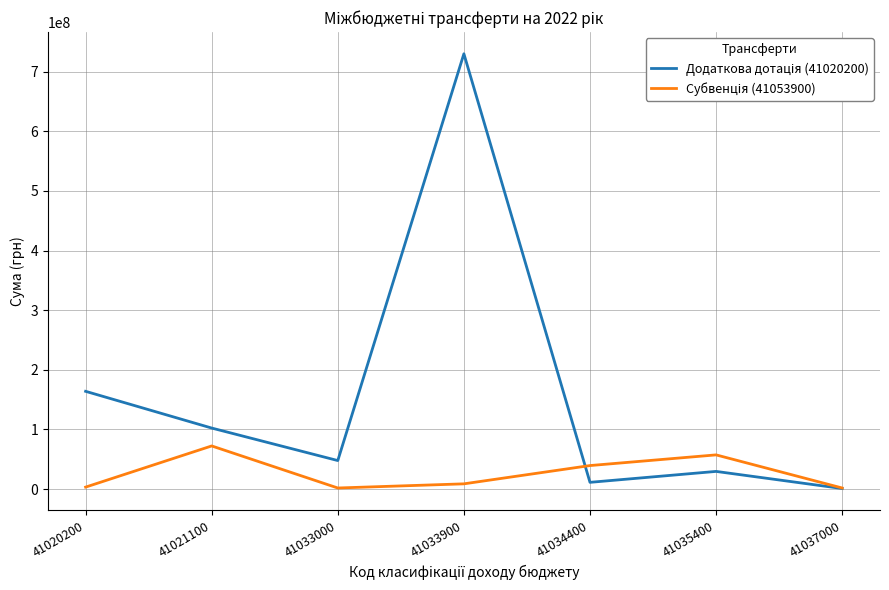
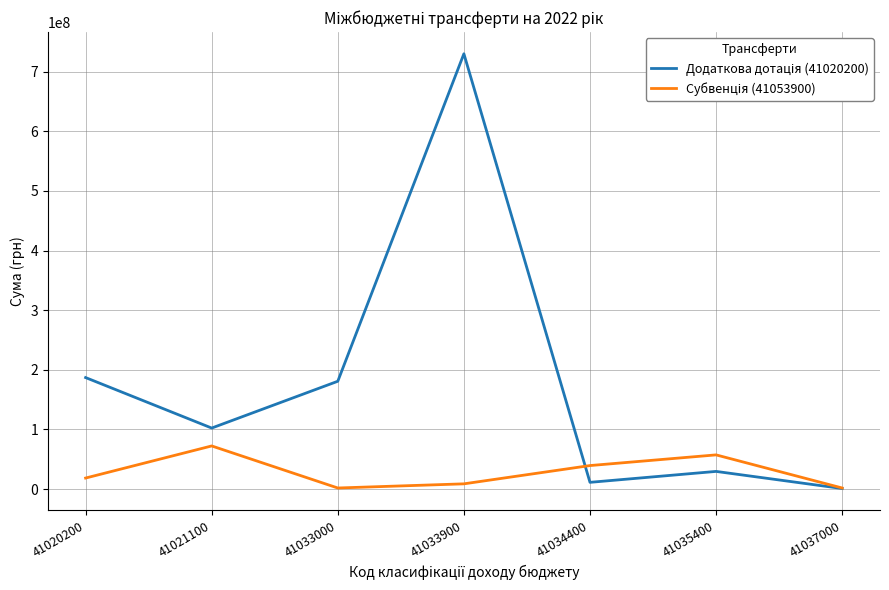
  {
    "Додаткова дотація (41020200)": {
-     "41020200": 160000000,
+     "41020200": 190000000,
      "41021100": 100000000,
-     "41033000": 50000000,
+     "41033000": 180000000,
      "41033900": 730000000,
      "41034400": 10000000,
      "41035400": 30000000
    },
    "Субвенція (41053900)": {
-     "41020200": 0,
+     "41020200": 20000000,
      "41021100": 70000000,
      "41033000": 0,
      "41033900": 10000000,
      "41034400": 40000000,
      "41035400": 60000000
    }
  }
